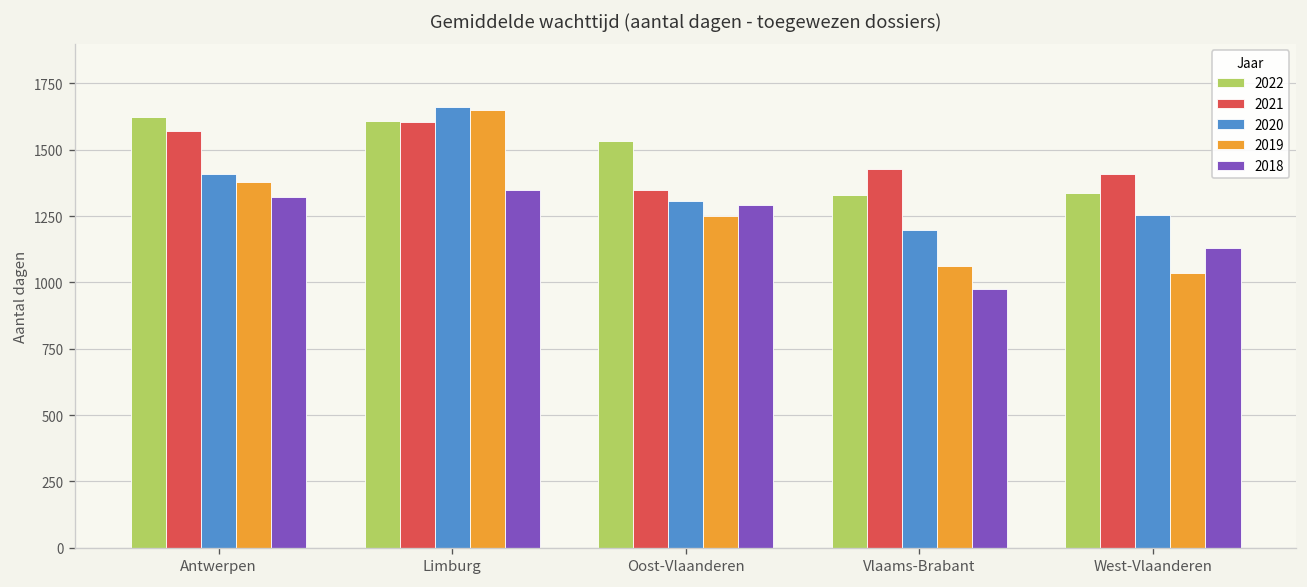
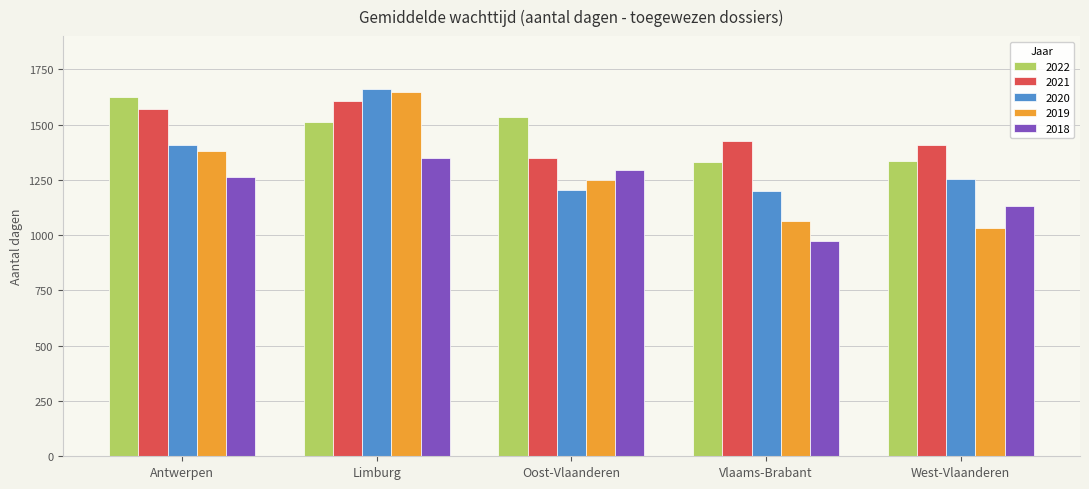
  {
    "2022": {
      "Antwerpen": 1620,
-     "Limburg": 1610,
+     "Limburg": 1510,
      "Oost-Vlaanderen": 1530,
      "Vlaams-Brabant": 1330,
      "West-Vlaanderen": 1340
    },
    "2021": {
      "Antwerpen": 1570,
      "Limburg": 1610,
      "Oost-Vlaanderen": 1350,
      "Vlaams-Brabant": 1430,
      "West-Vlaanderen": 1410
    },
    "2020": {
      "Antwerpen": 1410,
      "Limburg": 1660,
-     "Oost-Vlaanderen": 1310,
+     "Oost-Vlaanderen": 1210,
      "Vlaams-Brabant": 1200,
      "West-Vlaanderen": 1250
    },
    "2019": {
      "Antwerpen": 1380,
      "Limburg": 1650,
      "Oost-Vlaanderen": 1250,
      "Vlaams-Brabant": 1060,
      "West-Vlaanderen": 1030
    },
    "2018": {
-     "Antwerpen": 1320,
+     "Antwerpen": 1260,
      "Limburg": 1350,
      "Oost-Vlaanderen": 1290,
      "Vlaams-Brabant": 970,
      "West-Vlaanderen": 1130
    }
  }
